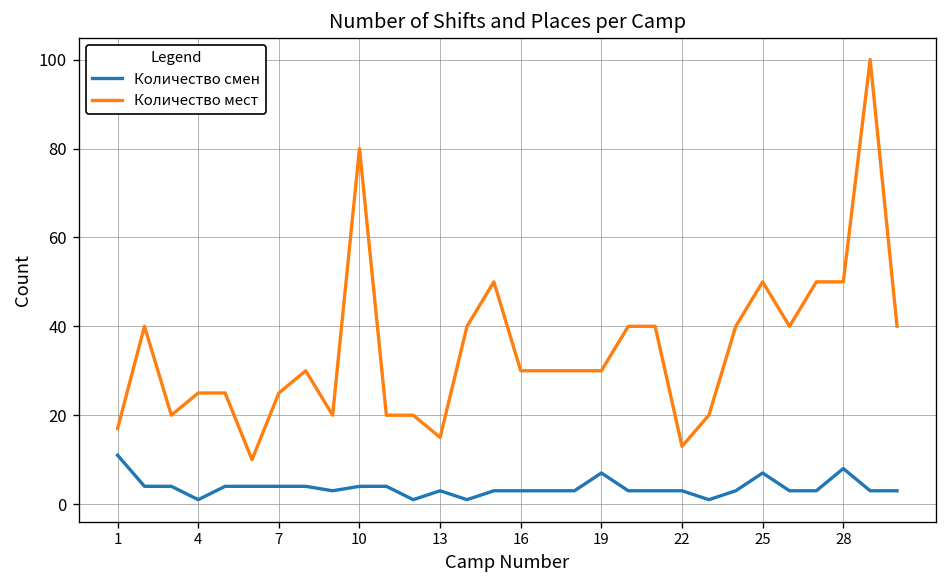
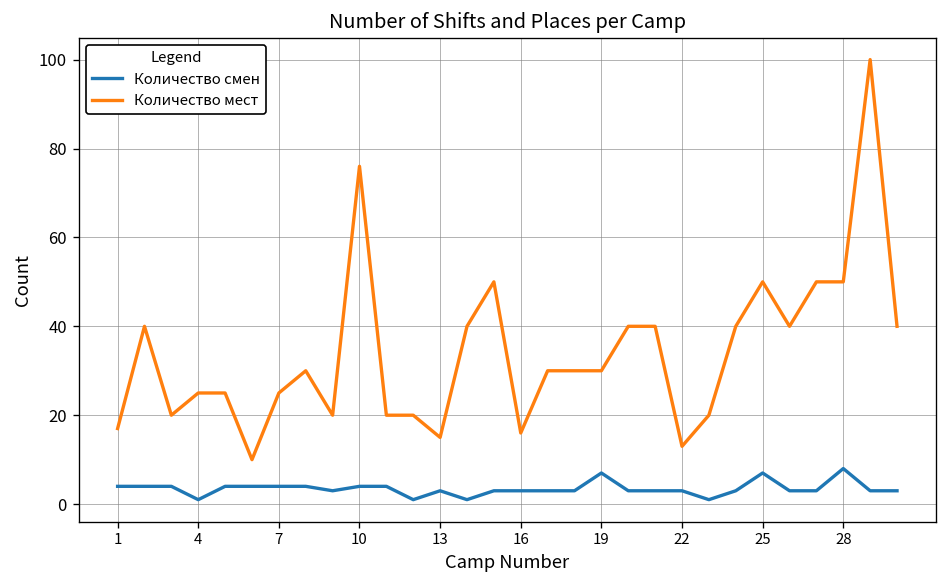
  {
    "Количество смен": {
-     "1": 11,
+     "1": 4,
      "4": 1,
      "7": 4,
      "10": 4,
      "13": 3,
      "16": 3,
      "19": 7,
      "22": 3,
      "25": 7,
      "28": 8
    },
    "Количество мест": {
      "1": 17,
      "4": 25,
      "7": 25,
-     "10": 80,
+     "10": 76,
      "13": 15,
-     "16": 30,
+     "16": 16,
      "19": 30,
      "22": 13,
      "25": 50,
      "28": 50
    }
  }
